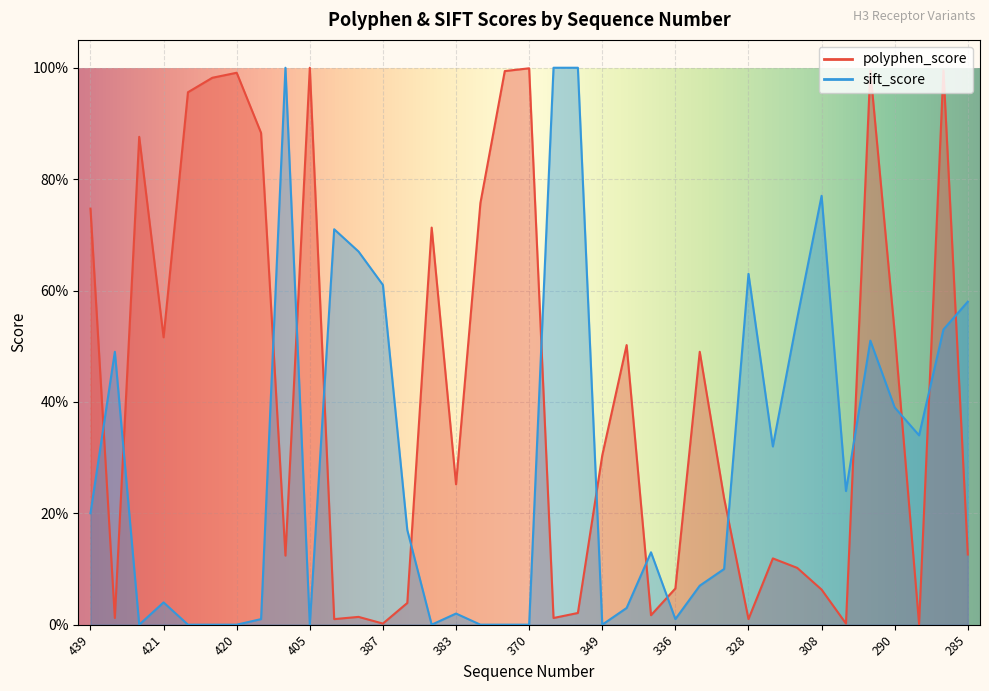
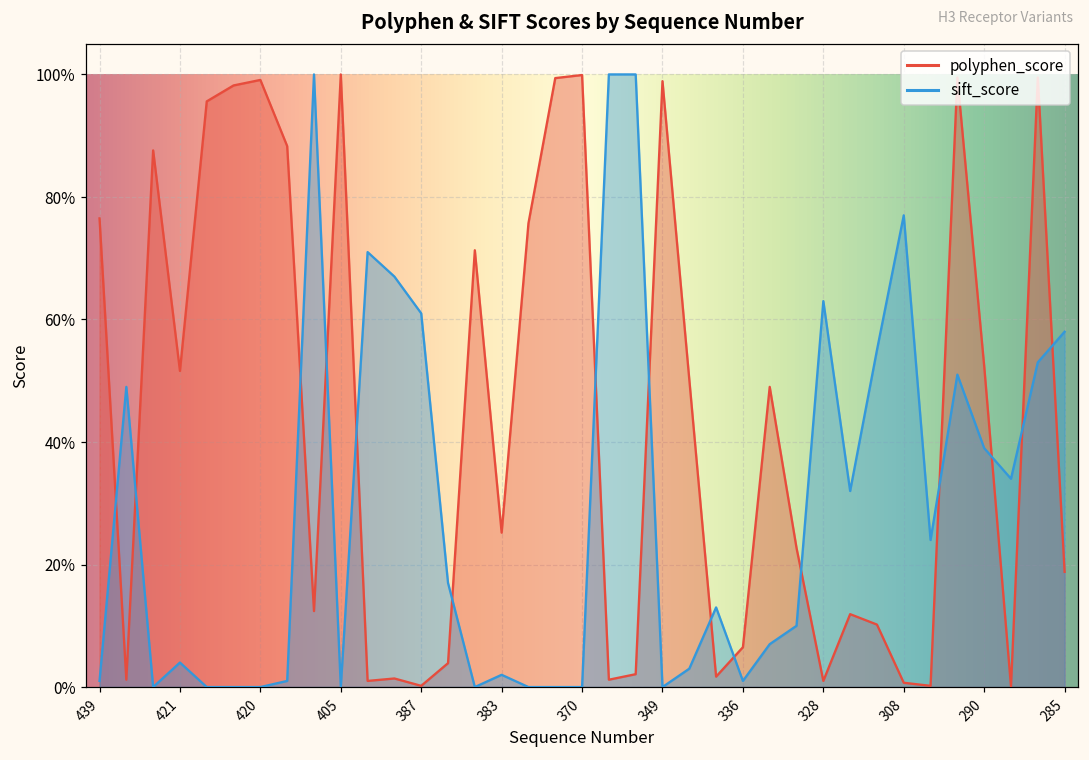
  {
    "polyphen_score": {
-     "439": "75%",
+     "439": "77%",
      "421": "52%",
      "420": "99%",
      "405": "100%",
      "387": "0%",
      "383": "25%",
      "370": "100%",
-     "349": "30%",
+     "349": "99%",
      "336": "7%",
      "328": "1%",
-     "308": "6%",
+     "308": "1%",
      "290": "52%",
-     "285": "13%"
+     "285": "19%"
    },
    "sift_score": {
-     "439": "20%",
+     "439": "1%",
      "421": "4%",
      "420": "0%",
      "405": "0%",
      "387": "61%",
      "383": "2%",
      "370": "0%",
      "349": "0%",
      "336": "1%",
      "328": "63%",
      "308": "77%",
      "290": "39%",
      "285": "58%"
    }
  }
